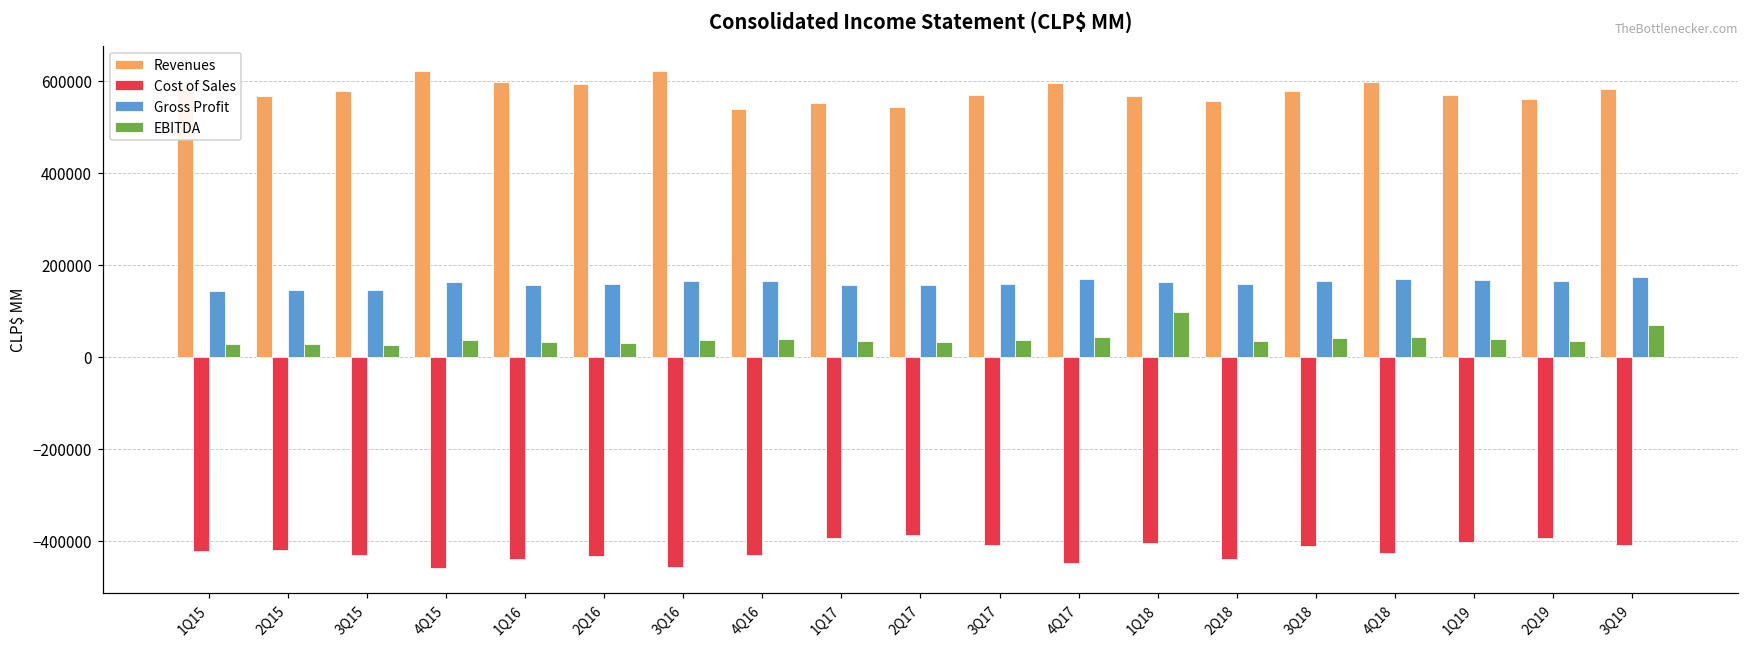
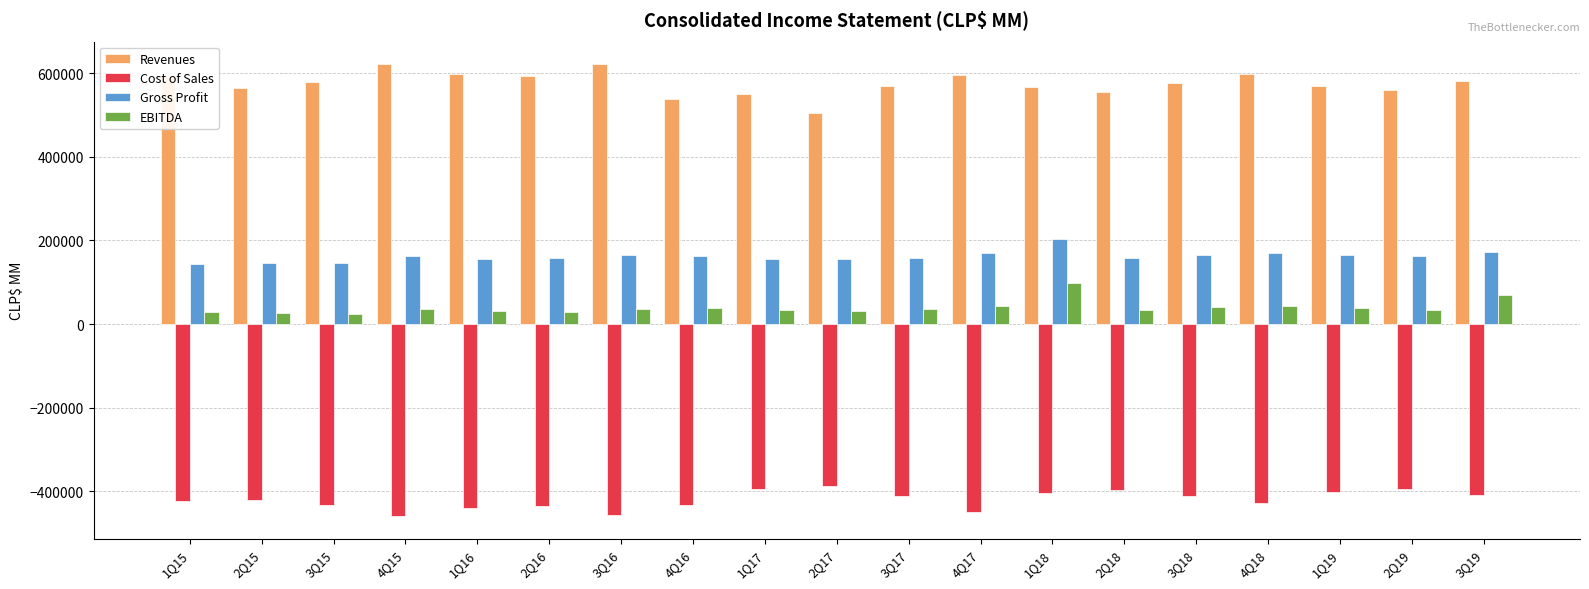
  {
    "Revenues": {
      "2Q15": 570000,
      "3Q15": 580000,
      "4Q15": 620000,
      "1Q16": 600000,
      "2Q16": 590000,
      "3Q16": 620000,
      "4Q16": 540000,
      "1Q17": 550000,
-     "2Q17": 540000,
+     "2Q17": 510000,
      "3Q17": 570000,
      "4Q17": 600000,
      "1Q18": 570000,
      "2Q18": 560000,
      "3Q18": 580000,
      "4Q18": 600000,
      "1Q19": 570000,
      "2Q19": 560000,
      "3Q19": 580000
    },
    "Cost of Sales": {
      "1Q15": -420000,
      "2Q15": -420000,
      "3Q15": -430000,
      "4Q15": -460000,
      "1Q16": -440000,
      "2Q16": -430000,
      "3Q16": -460000,
      "4Q16": -430000,
      "1Q17": -400000,
      "2Q17": -390000,
      "3Q17": -410000,
      "4Q17": -450000,
      "1Q18": -400000,
-     "2Q18": -440000,
+     "2Q18": -400000,
      "3Q18": -410000,
      "4Q18": -430000,
      "1Q19": -400000,
      "2Q19": -400000,
      "3Q19": -410000
    },
    "Gross Profit": {
      "1Q15": 140000,
      "2Q15": 140000,
      "3Q15": 150000,
      "4Q15": 160000,
      "1Q16": 160000,
      "2Q16": 160000,
      "3Q16": 160000,
      "4Q16": 160000,
      "1Q17": 160000,
      "2Q17": 150000,
      "3Q17": 160000,
      "4Q17": 170000,
-     "1Q18": 160000,
+     "1Q18": 200000,
      "2Q18": 160000,
      "3Q18": 170000,
      "4Q18": 170000,
      "1Q19": 170000,
      "2Q19": 160000,
      "3Q19": 170000
    },
    "EBITDA": {
      "1Q15": 30000,
      "2Q15": 30000,
      "3Q15": 20000,
      "4Q15": 40000,
      "1Q16": 30000,
      "2Q16": 30000,
      "3Q16": 40000,
      "4Q16": 40000,
      "1Q17": 30000,
      "2Q17": 30000,
      "3Q17": 30000,
      "4Q17": 40000,
      "1Q18": 100000,
      "2Q18": 30000,
      "3Q18": 40000,
      "4Q18": 40000,
      "1Q19": 40000,
      "2Q19": 30000,
      "3Q19": 70000
    }
  }
